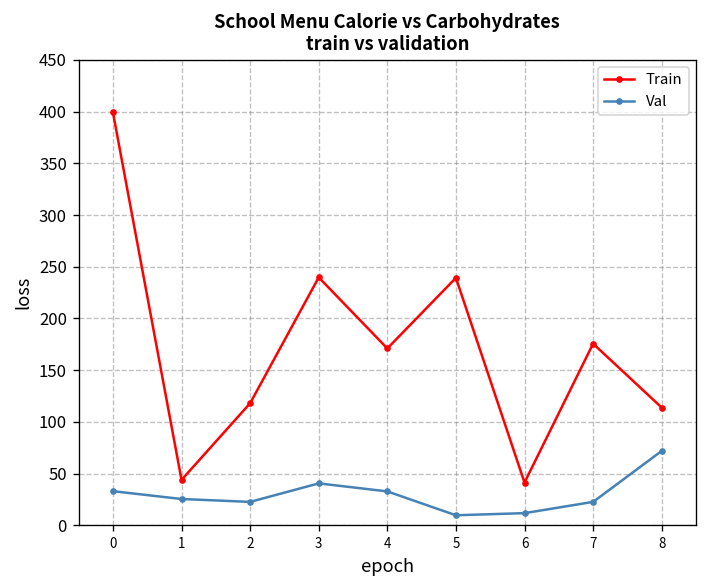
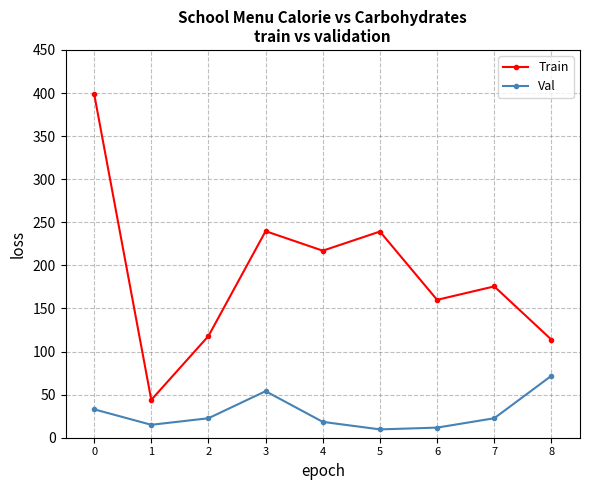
  {
    "Train": {
      "0": 400,
      "1": 40,
      "2": 120,
      "3": 240,
-     "4": 170,
+     "4": 220,
      "5": 240,
-     "6": 40,
+     "6": 160,
      "7": 180,
      "8": 110
    },
    "Val": {
      "0": 30,
-     "1": 30,
+     "1": 20,
      "2": 20,
-     "3": 40,
-     "4": 30,
+     "3": 50,
+     "4": 20,
      "5": 10,
      "6": 10,
      "7": 20,
      "8": 70
    }
  }
